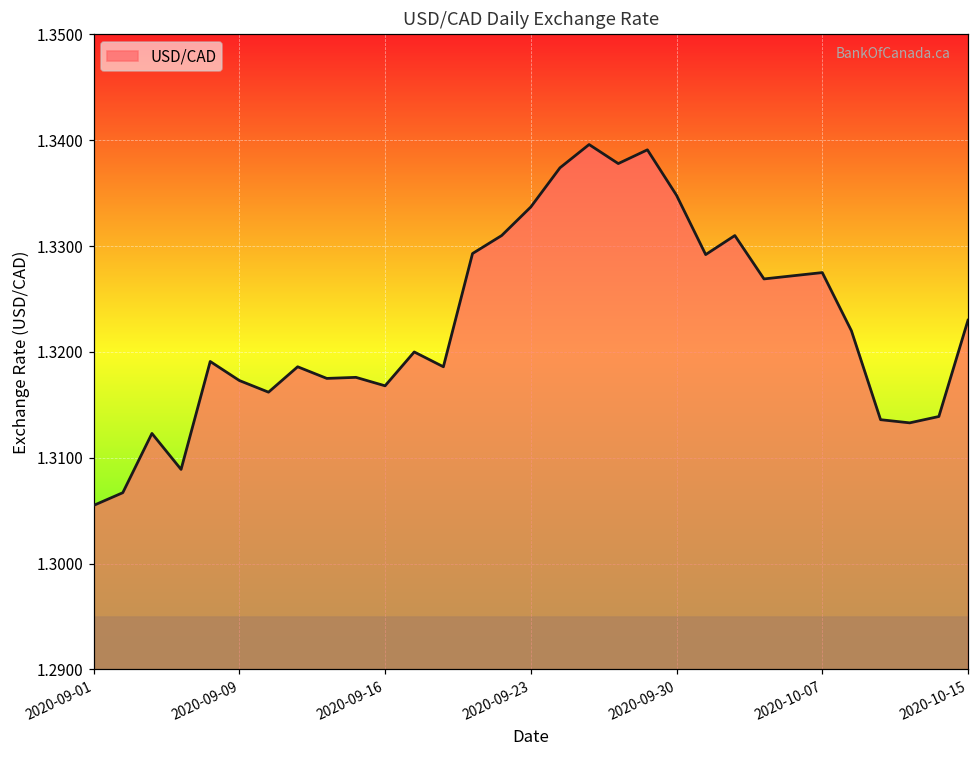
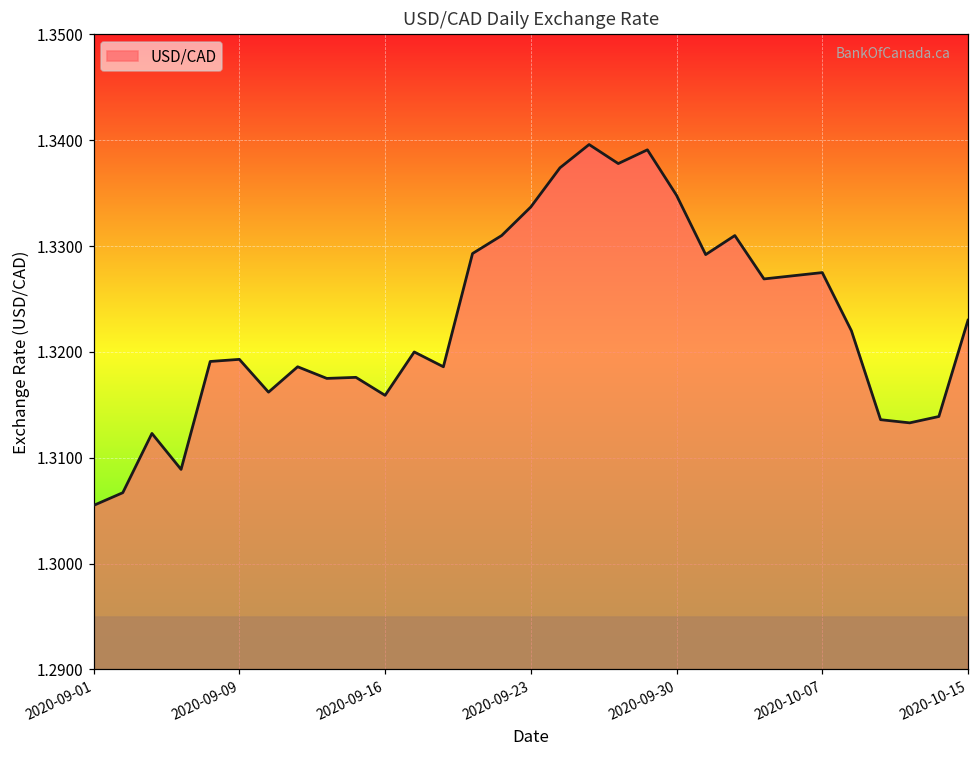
  {
    "2020-09-01": 1.306,
-   "2020-09-09": 1.317,
-   "2020-09-16": 1.317,
+   "2020-09-09": 1.319,
+   "2020-09-16": 1.316,
    "2020-09-23": 1.334,
    "2020-09-30": 1.335,
    "2020-10-07": 1.328,
    "2020-10-15": 1.323
  }
